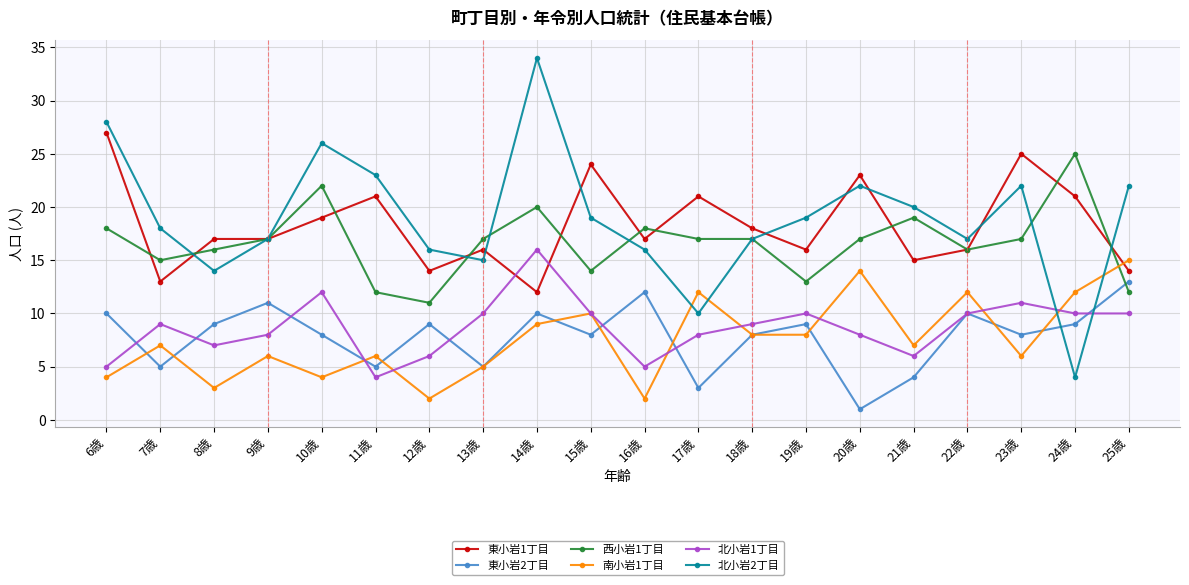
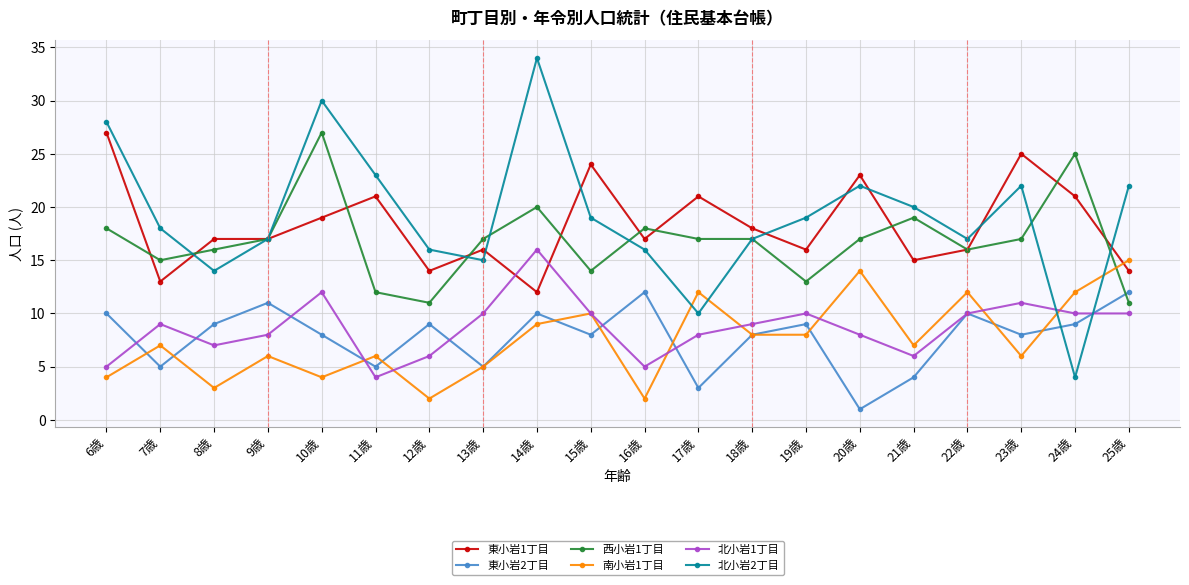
  {
    "東小岩1丁目": {
      "6歳": 27,
      "7歳": 13,
      "8歳": 17,
      "10歳": 19,
      "11歳": 21,
      "12歳": 14,
      "13歳": 16,
      "14歳": 12,
      "15歳": 24,
      "16歳": 17,
      "17歳": 21,
      "18歳": 18,
      "19歳": 16,
      "20歳": 23,
      "21歳": 15,
      "23歳": 25,
      "24歳": 21,
      "25歳": 14
    },
    "東小岩2丁目": {
      "6歳": 10,
      "7歳": 5,
      "8歳": 9,
      "9歳": 11,
      "10歳": 8,
      "11歳": 5,
      "12歳": 9,
      "14歳": 10,
      "15歳": 8,
      "16歳": 12,
      "17歳": 3,
      "19歳": 9,
      "20歳": 1,
      "21歳": 4,
      "23歳": 8,
      "24歳": 9,
-     "25歳": 13
+     "25歳": 12
    },
    "西小岩1丁目": {
      "6歳": 18,
      "7歳": 15,
      "8歳": 16,
-     "10歳": 22,
+     "10歳": 27,
      "11歳": 12,
      "12歳": 11,
      "13歳": 17,
      "14歳": 20,
      "15歳": 14,
      "16歳": 18,
      "17歳": 17,
      "19歳": 13,
      "20歳": 17,
      "21歳": 19,
      "23歳": 17,
      "24歳": 25,
-     "25歳": 12
+     "25歳": 11
    },
    "南小岩1丁目": {
      "6歳": 4,
      "7歳": 7,
      "8歳": 3,
      "9歳": 6,
      "10歳": 4,
      "11歳": 6,
      "12歳": 2,
      "14歳": 9,
      "16歳": 2,
      "17歳": 12,
      "19歳": 8,
      "20歳": 14,
      "21歳": 7,
      "22歳": 12,
      "23歳": 6,
      "24歳": 12,
      "25歳": 15
    },
    "北小岩1丁目": {
      "6歳": 5,
      "7歳": 9,
      "8歳": 7,
      "9歳": 8,
      "10歳": 12,
      "11歳": 4,
      "12歳": 6,
      "13歳": 10,
      "14歳": 16,
      "16歳": 5,
      "17歳": 8,
      "18歳": 9,
      "19歳": 10,
      "20歳": 8,
      "21歳": 6,
      "23歳": 11,
      "24歳": 10,
      "25歳": 10
    },
    "北小岩2丁目": {
      "6歳": 28,
      "7歳": 18,
      "8歳": 14,
-     "10歳": 26,
+     "10歳": 30,
      "11歳": 23,
      "12歳": 16,
      "13歳": 15,
      "14歳": 34,
      "15歳": 19,
      "16歳": 16,
      "17歳": 10,
      "19歳": 19,
      "20歳": 22,
      "21歳": 20,
      "22歳": 17,
      "23歳": 22,
      "24歳": 4,
      "25歳": 22
    }
  }
